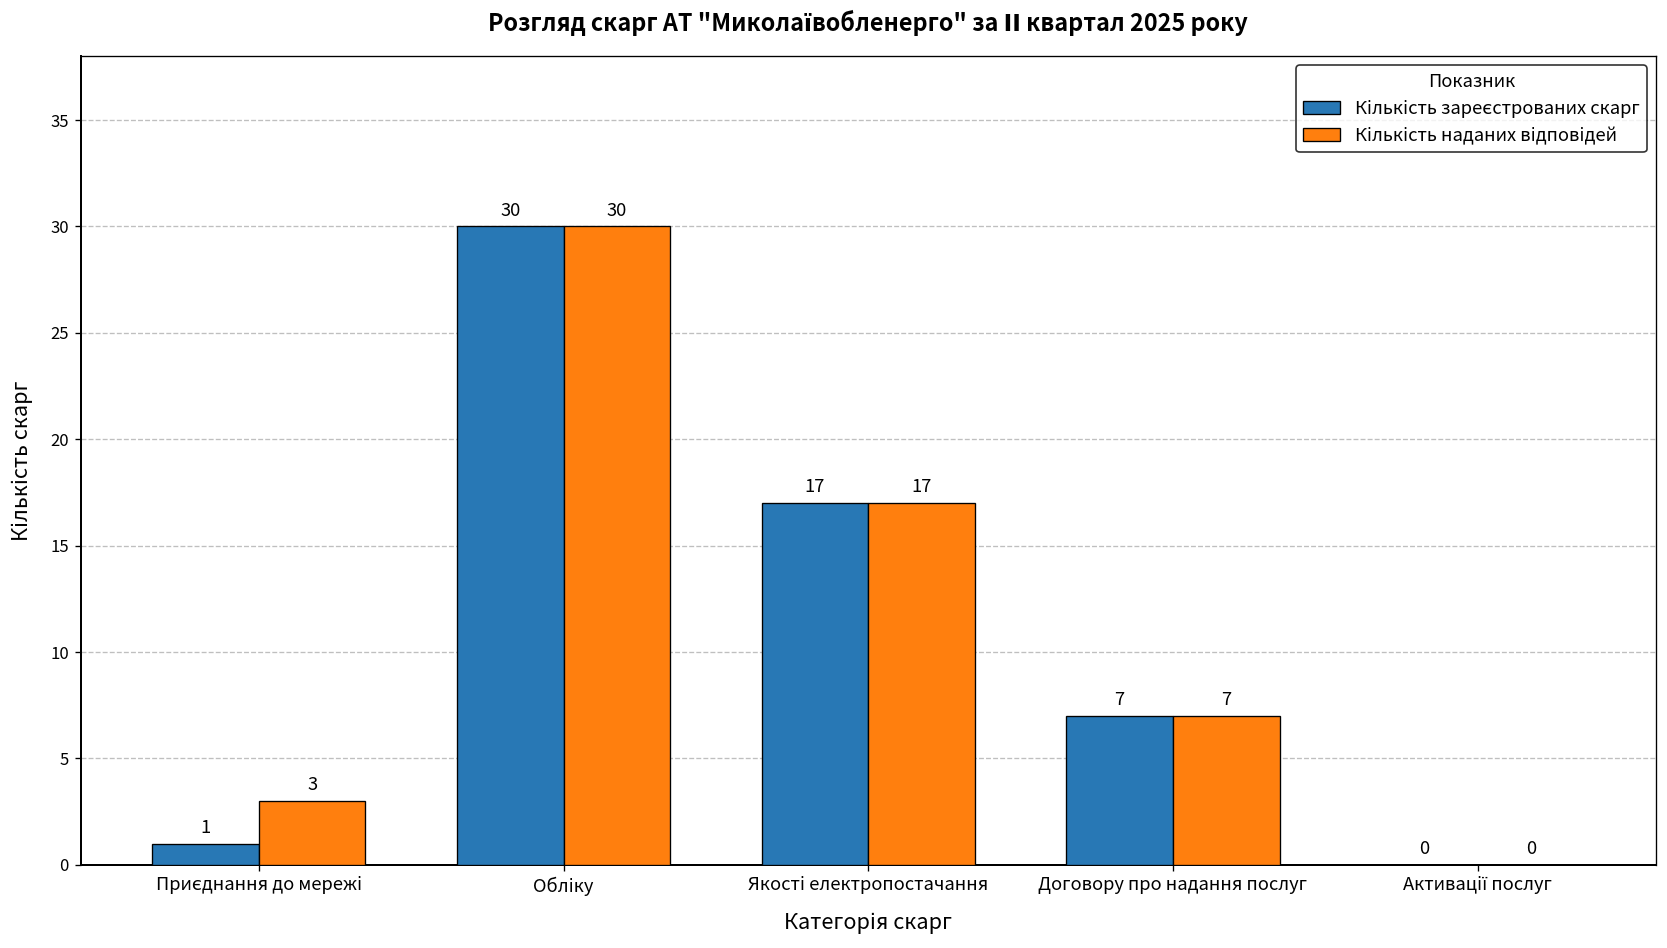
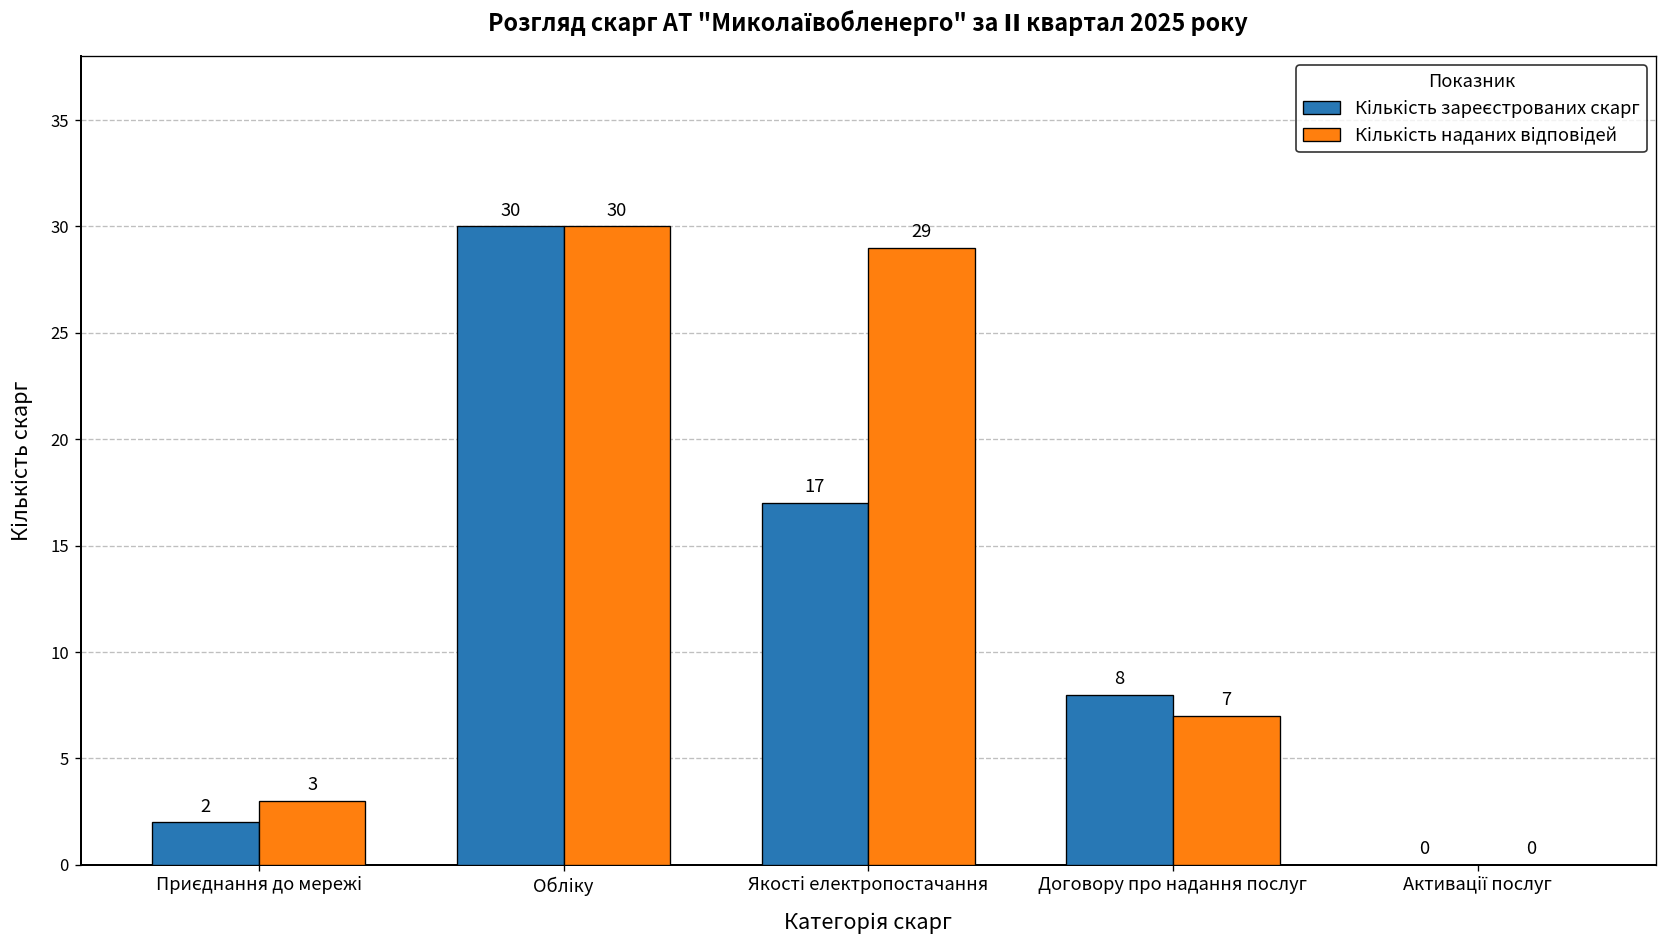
  {
    "Кількість зареєстрованих скарг": {
-     "Приєднання до мережі": 1,
+     "Приєднання до мережі": 2,
      "Обліку": 30,
      "Якості електропостачання": 17,
-     "Договору про надання послуг": 7,
+     "Договору про надання послуг": 8,
      "Активації послуг": 0
    },
    "Кількість наданих відповідей": {
      "Приєднання до мережі": 3,
      "Обліку": 30,
-     "Якості електропостачання": 17,
+     "Якості електропостачання": 29,
      "Договору про надання послуг": 7,
      "Активації послуг": 0
    }
  }
